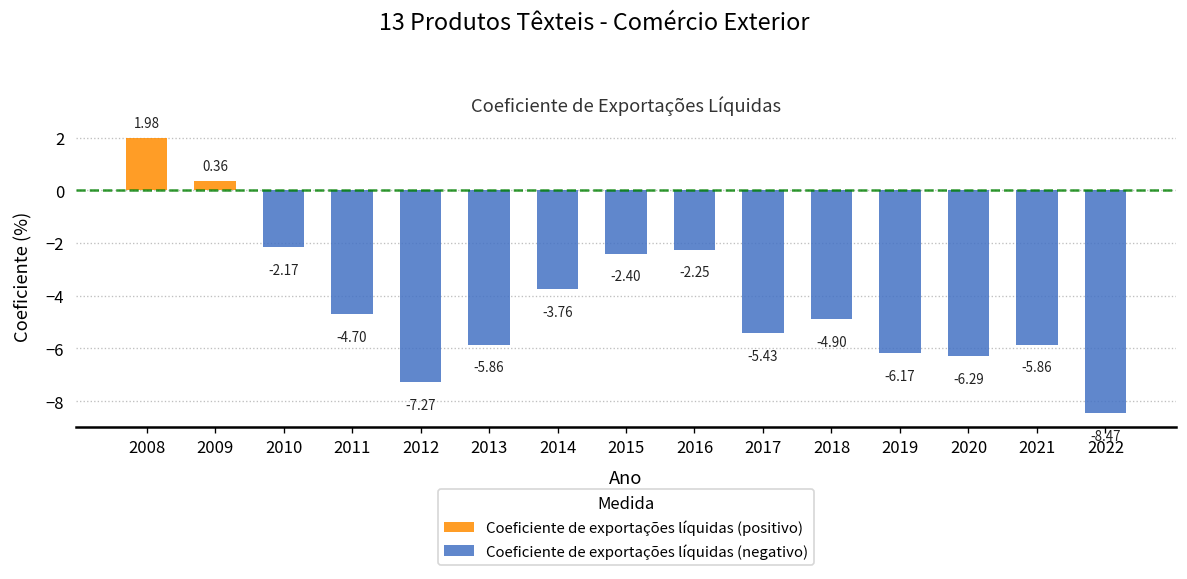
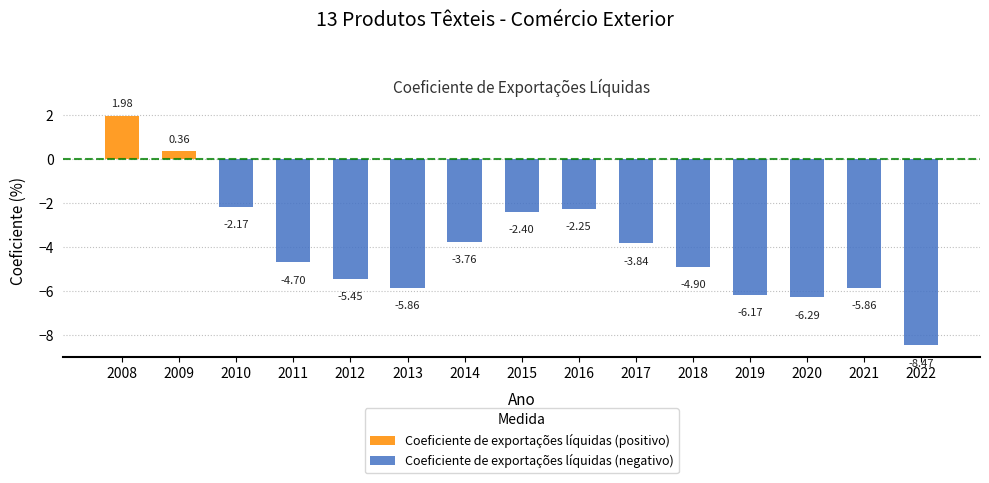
  {
    "Coeficiente de exportações líquidas (positivo)": {
      "2008": 1.98,
      "2009": 0.36
    },
    "Coeficiente de exportações líquidas (negativo)": {
      "2010": -2.17,
      "2011": -4.70,
-     "2012": -7.27,
+     "2012": -5.45,
      "2013": -5.86,
      "2014": -3.76,
      "2015": -2.40,
      "2016": -2.25,
-     "2017": -5.43,
+     "2017": -3.84,
      "2018": -4.90,
      "2019": -6.17,
      "2020": -6.29,
      "2021": -5.86,
      "2022": -8.47
    }
  }
